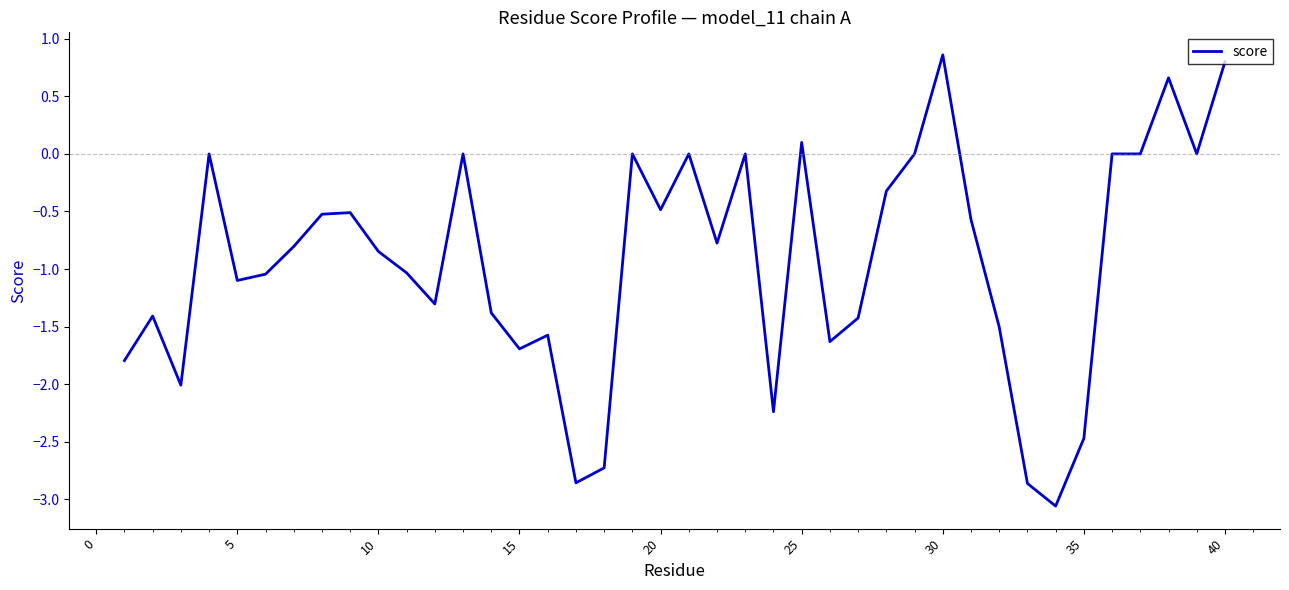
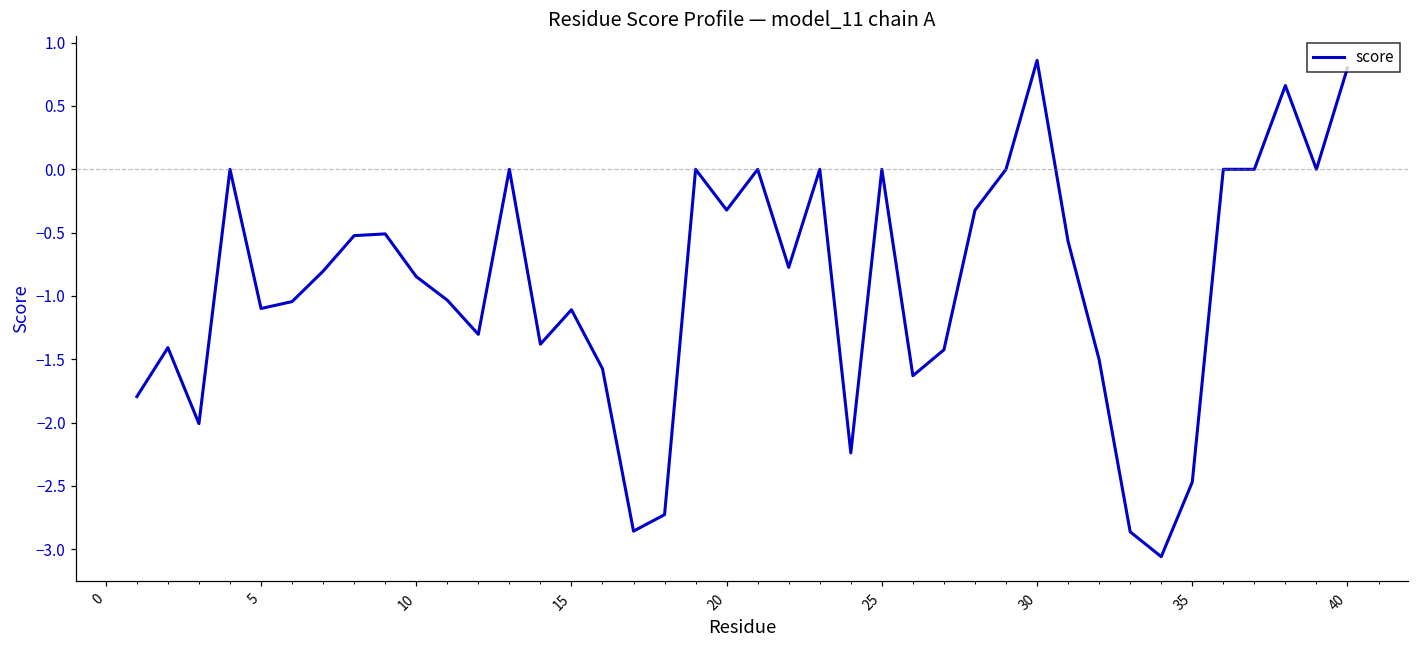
  {
    "5": -1.10,
    "10": -0.85,
-   "15": -1.69,
-   "20": -0.49,
-   "25": 0.1,
+   "15": -1.11,
+   "20": -0.32,
+   "25": 0.0,
    "30": 0.86,
    "35": -2.47
  }
